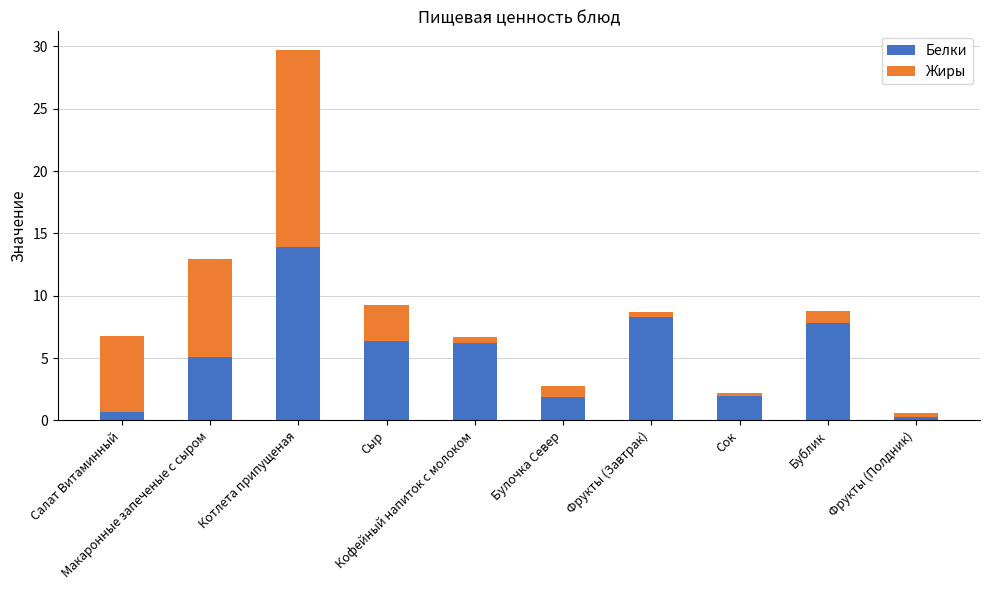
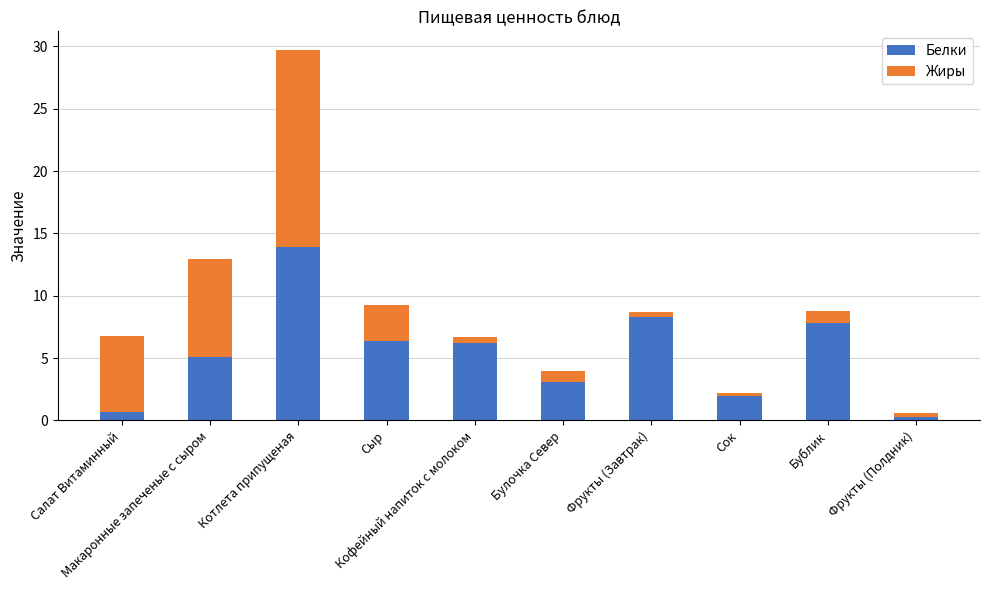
  {
    "Белки": {
      "Салат Витаминный": 0.7,
      "Макаронные запеченые с сыром": 5.1,
      "Котлета припущеная": 14.0,
      "Сыр": 6.4,
      "Кофейный напиток с молоком": 6.2,
-     "Булочка Север": 1.9,
+     "Булочка Север": 3.1,
      "Фрукты (Завтрак)": 8.3,
      "Сок": 2.0,
      "Бублик": 7.8,
      "Фрукты (Полдник)": 0.3
    },
    "Жиры": {
      "Салат Витаминный": 6.1,
      "Макаронные запеченые с сыром": 7.9,
      "Котлета припущеная": 15.8,
      "Сыр": 2.9,
      "Кофейный напиток с молоком": 0.5,
      "Булочка Север": 0.9,
      "Фрукты (Завтрак)": 0.4,
      "Бублик": 1.0,
      "Фрукты (Полдник)": 0.3
    }
  }
